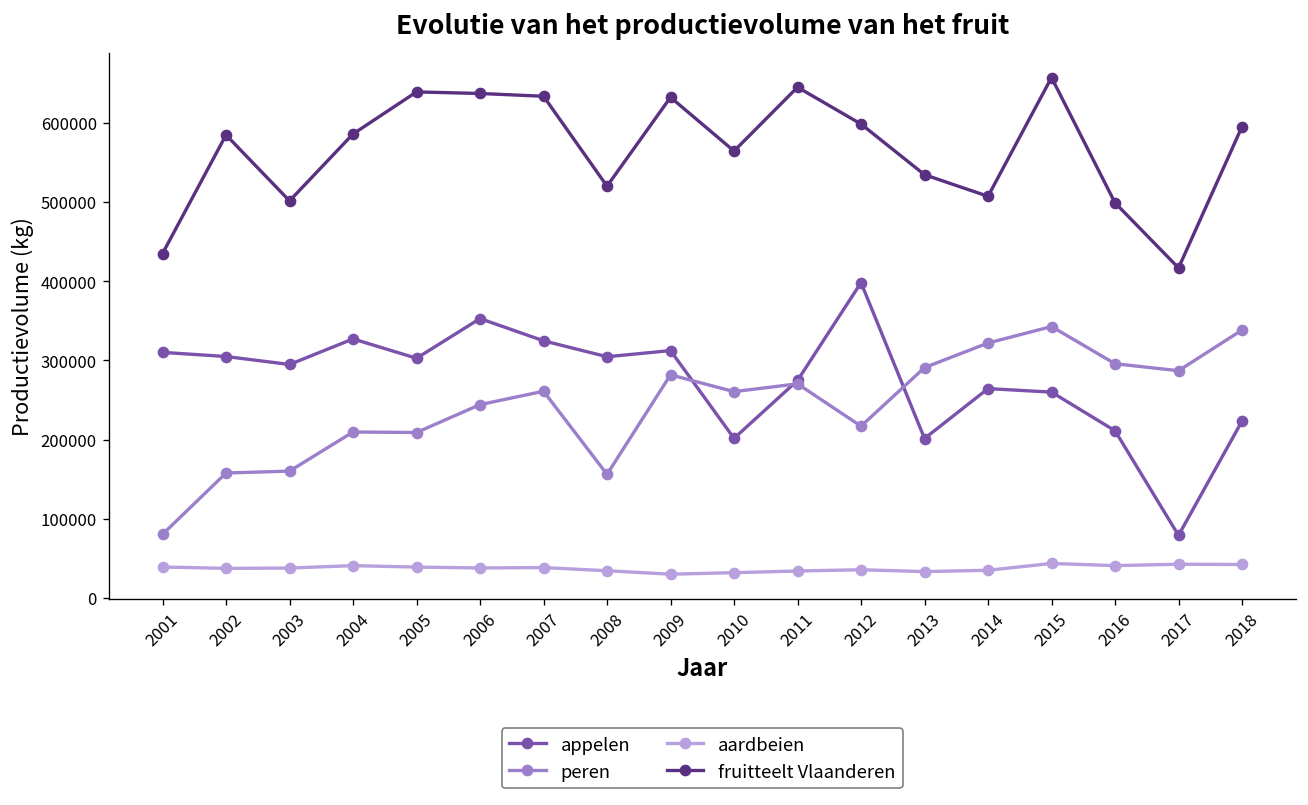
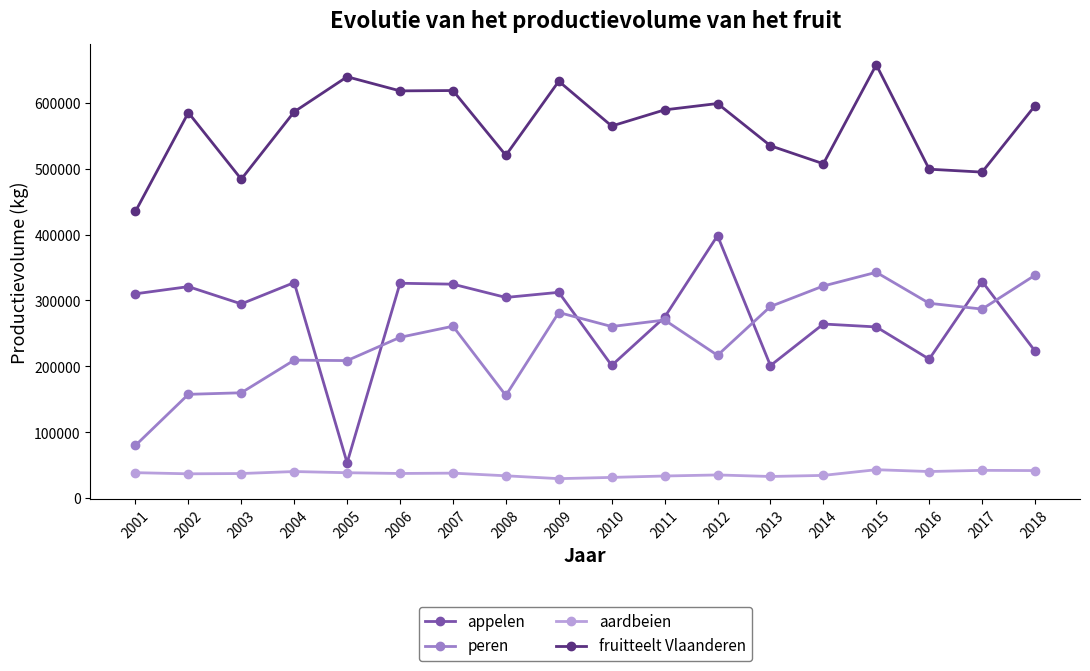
  {
    "appelen": {
      "2001": 310000,
-     "2002": 300000,
+     "2002": 320000,
      "2003": 290000,
      "2004": 330000,
-     "2005": 300000,
-     "2006": 350000,
+     "2005": 50000,
+     "2006": 330000,
      "2007": 320000,
      "2008": 300000,
      "2009": 310000,
      "2010": 200000,
      "2011": 270000,
      "2012": 400000,
      "2013": 200000,
      "2014": 260000,
      "2015": 260000,
      "2016": 210000,
-     "2017": 80000,
+     "2017": 330000,
      "2018": 220000
    },
    "fruitteelt Vlaanderen": {
      "2001": 430000,
      "2002": 580000,
-     "2003": 500000,
+     "2003": 480000,
      "2004": 590000,
      "2005": 640000,
-     "2006": 640000,
-     "2007": 630000,
+     "2006": 620000,
+     "2007": 620000,
      "2008": 520000,
      "2009": 630000,
      "2010": 560000,
-     "2011": 650000,
+     "2011": 590000,
      "2012": 600000,
      "2013": 530000,
      "2014": 510000,
      "2015": 660000,
      "2016": 500000,
-     "2017": 420000,
+     "2017": 490000,
      "2018": 600000
    }
  }
